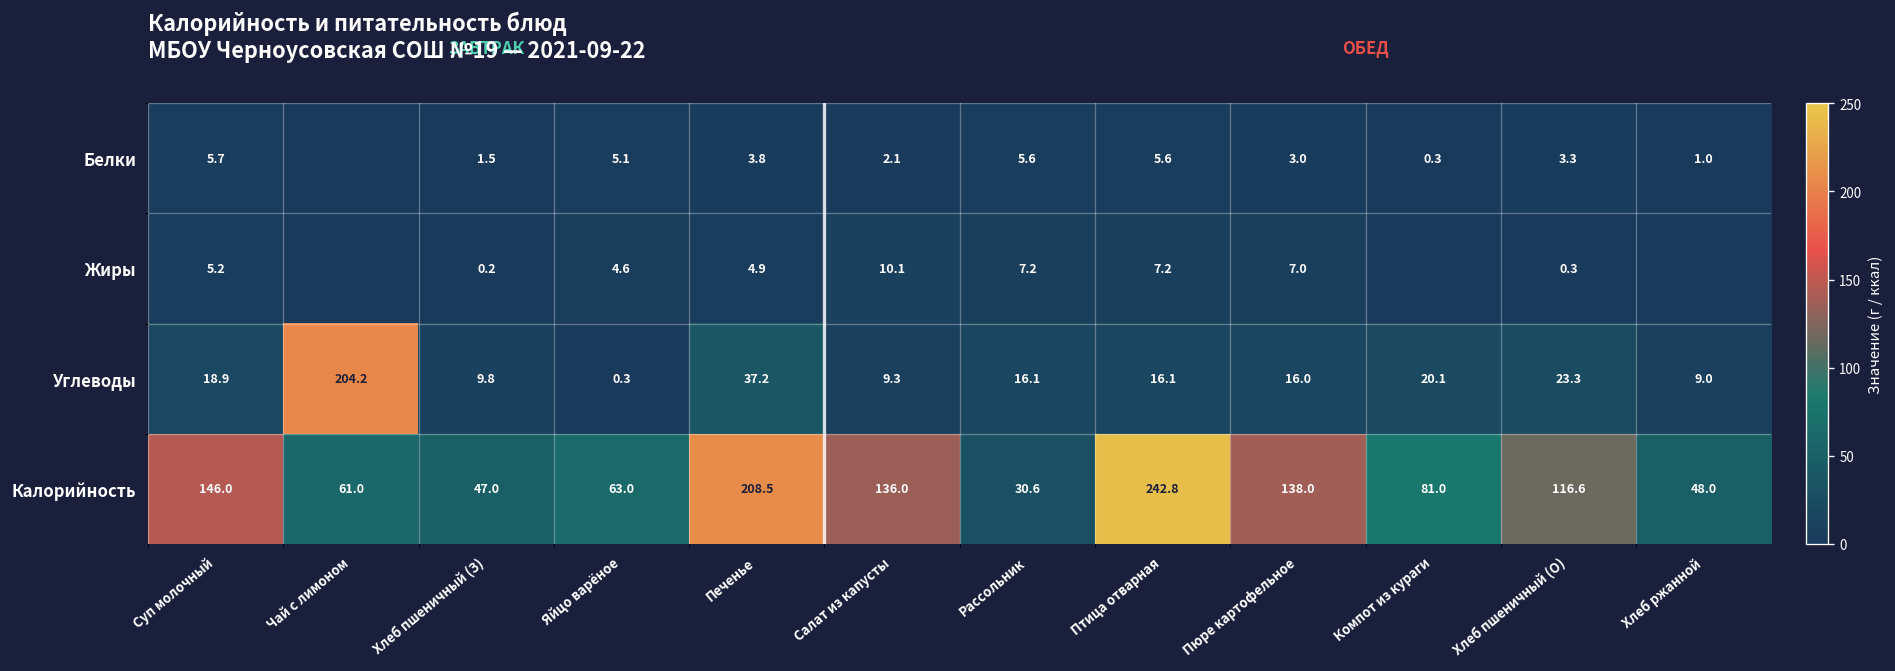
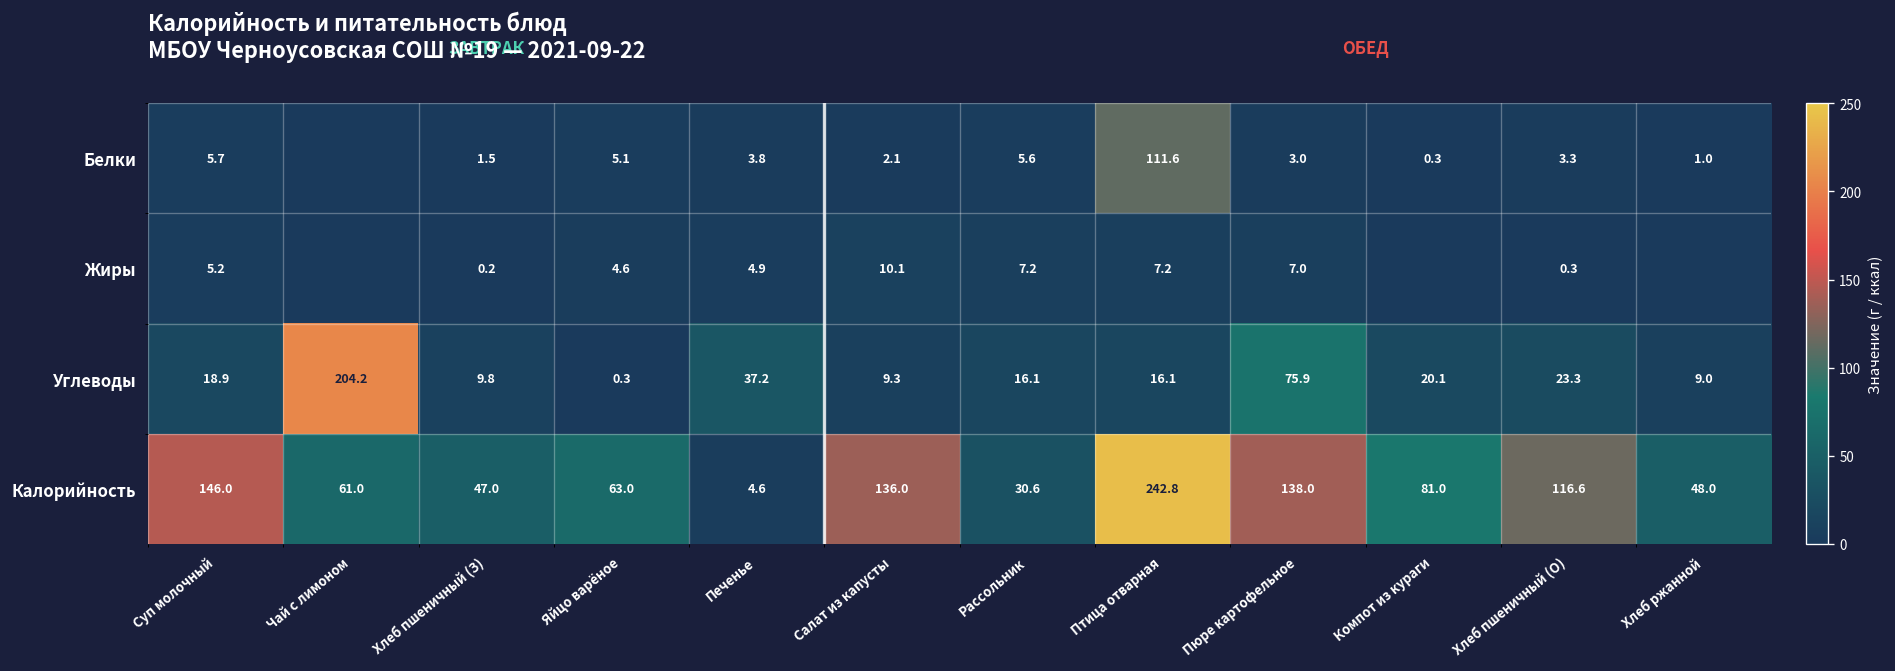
  {
    "Белки": {
      "Суп молочный": 5.7,
      "Хлеб пшеничный (З)": 1.5,
      "Яйцо варёное": 5.1,
      "Печенье": 3.8,
      "Салат из капусты": 2.1,
      "Рассольник": 5.6,
-     "Птица отварная": 5.6,
+     "Птица отварная": 111.6,
      "Пюре картофельное": 3.0,
      "Компот из кураги": 0.3,
      "Хлеб пшеничный (О)": 3.3,
      "Хлеб ржанной": 1.0
    },
    "Жиры": {
      "Суп молочный": 5.2,
      "Хлеб пшеничный (З)": 0.2,
      "Яйцо варёное": 4.6,
      "Печенье": 4.9,
      "Салат из капусты": 10.1,
      "Рассольник": 7.2,
      "Птица отварная": 7.2,
      "Пюре картофельное": 7.0,
      "Хлеб пшеничный (О)": 0.3
    },
    "Углеводы": {
      "Суп молочный": 18.9,
      "Чай с лимоном": 204.2,
      "Хлеб пшеничный (З)": 9.8,
      "Яйцо варёное": 0.3,
      "Печенье": 37.2,
      "Салат из капусты": 9.3,
      "Рассольник": 16.1,
      "Птица отварная": 16.1,
-     "Пюре картофельное": 16.0,
+     "Пюре картофельное": 75.9,
      "Компот из кураги": 20.1,
      "Хлеб пшеничный (О)": 23.3,
      "Хлеб ржанной": 9.0
    },
    "Калорийность": {
      "Суп молочный": 146.0,
      "Чай с лимоном": 61.0,
      "Хлеб пшеничный (З)": 47.0,
      "Яйцо варёное": 63.0,
-     "Печенье": 208.5,
+     "Печенье": 4.6,
      "Салат из капусты": 136.0,
      "Рассольник": 30.6,
      "Птица отварная": 242.8,
      "Пюре картофельное": 138.0,
      "Компот из кураги": 81.0,
      "Хлеб пшеничный (О)": 116.6,
      "Хлеб ржанной": 48.0
    }
  }
